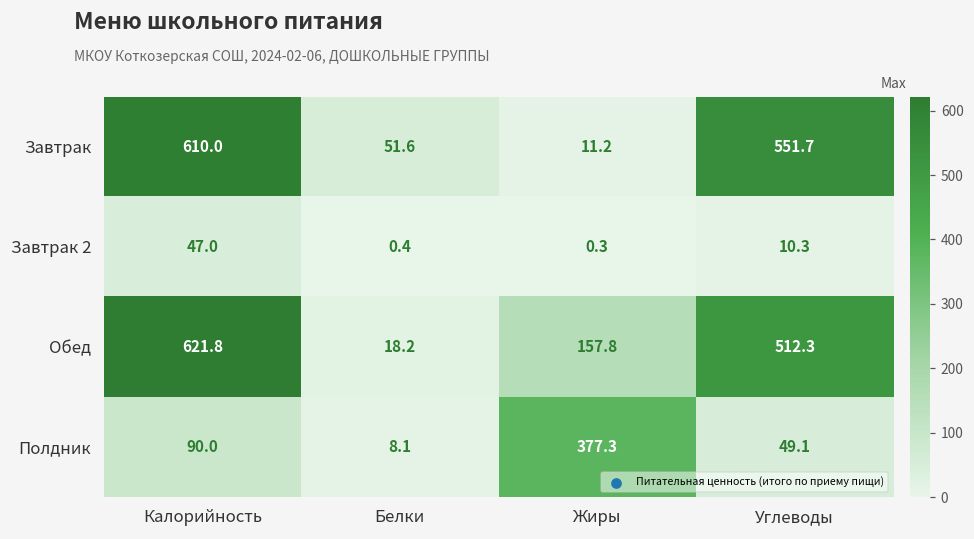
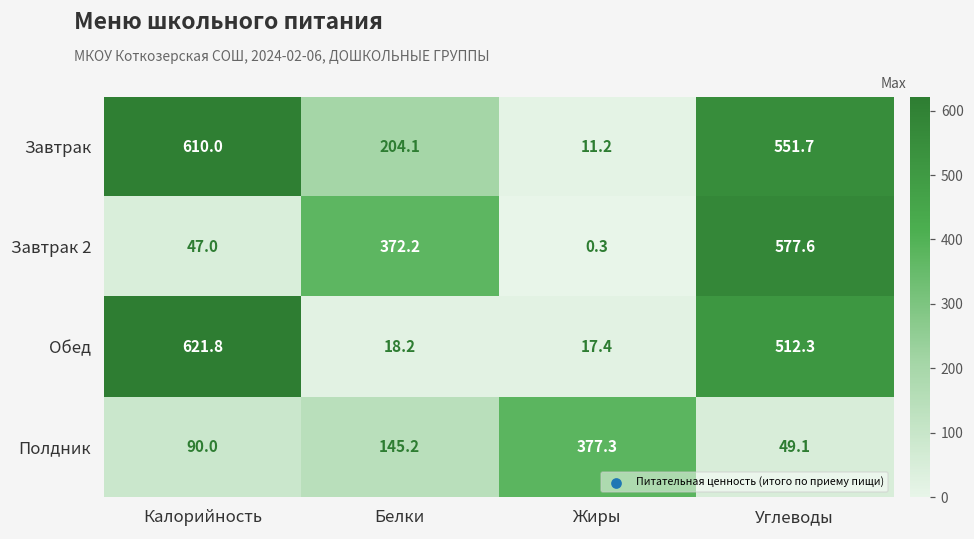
  {
    "Завтрак": {
      "Калорийность": 610.0,
-     "Белки": 51.6,
+     "Белки": 204.1,
      "Жиры": 11.2,
      "Углеводы": 551.7
    },
    "Завтрак 2": {
      "Калорийность": 47.0,
-     "Белки": 0.4,
+     "Белки": 372.2,
      "Жиры": 0.3,
-     "Углеводы": 10.3
+     "Углеводы": 577.6
    },
    "Обед": {
      "Калорийность": 621.8,
      "Белки": 18.2,
-     "Жиры": 157.8,
+     "Жиры": 17.4,
      "Углеводы": 512.3
    },
    "Полдник": {
      "Калорийность": 90.0,
-     "Белки": 8.1,
+     "Белки": 145.2,
      "Жиры": 377.3,
      "Углеводы": 49.1
    }
  }
